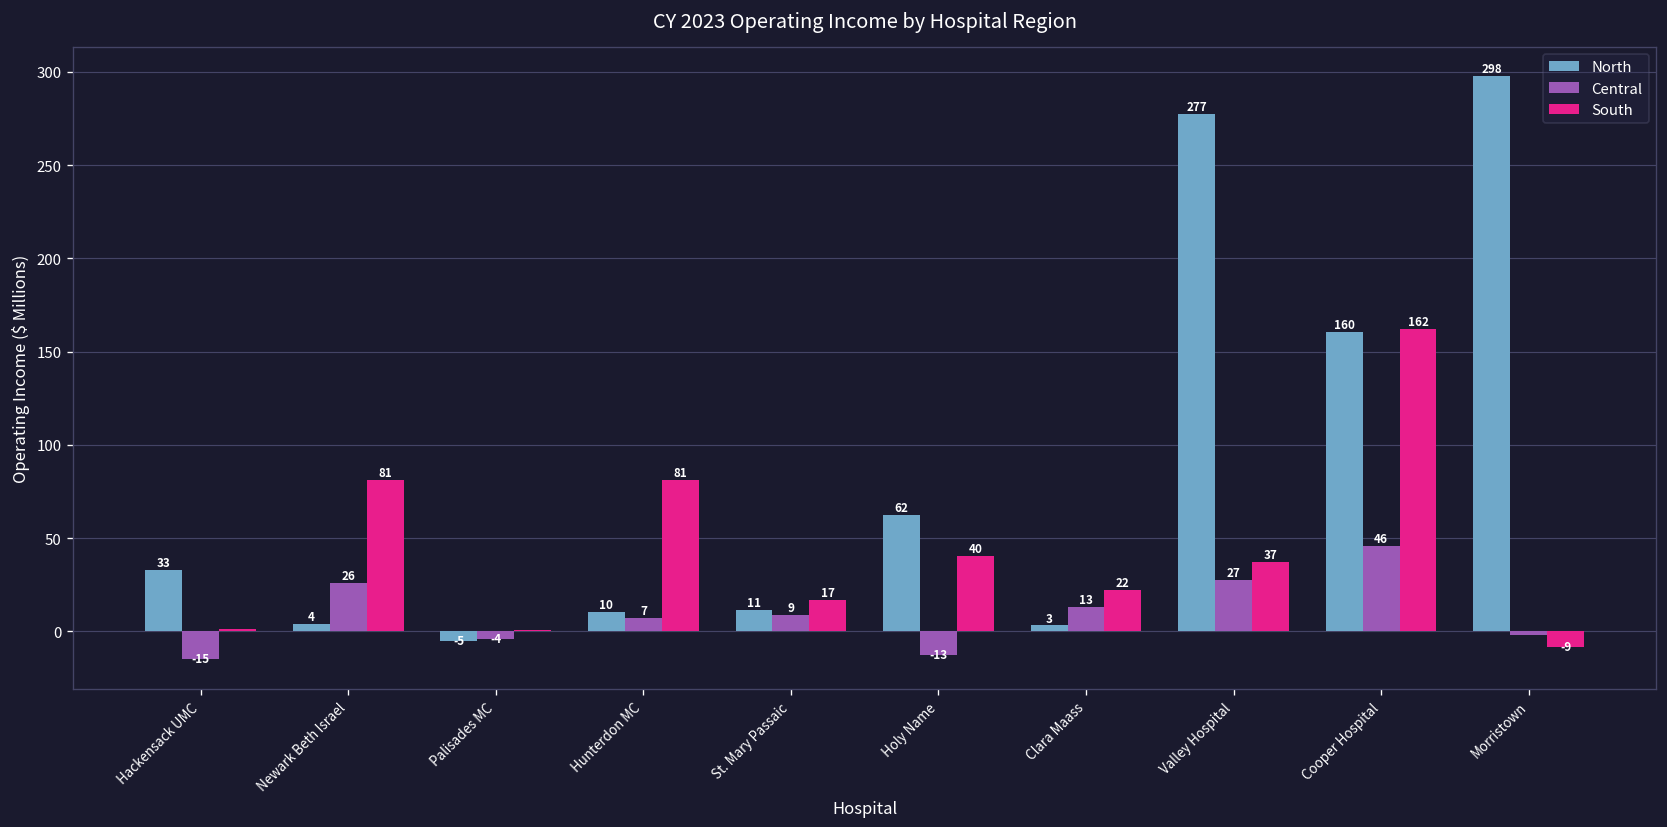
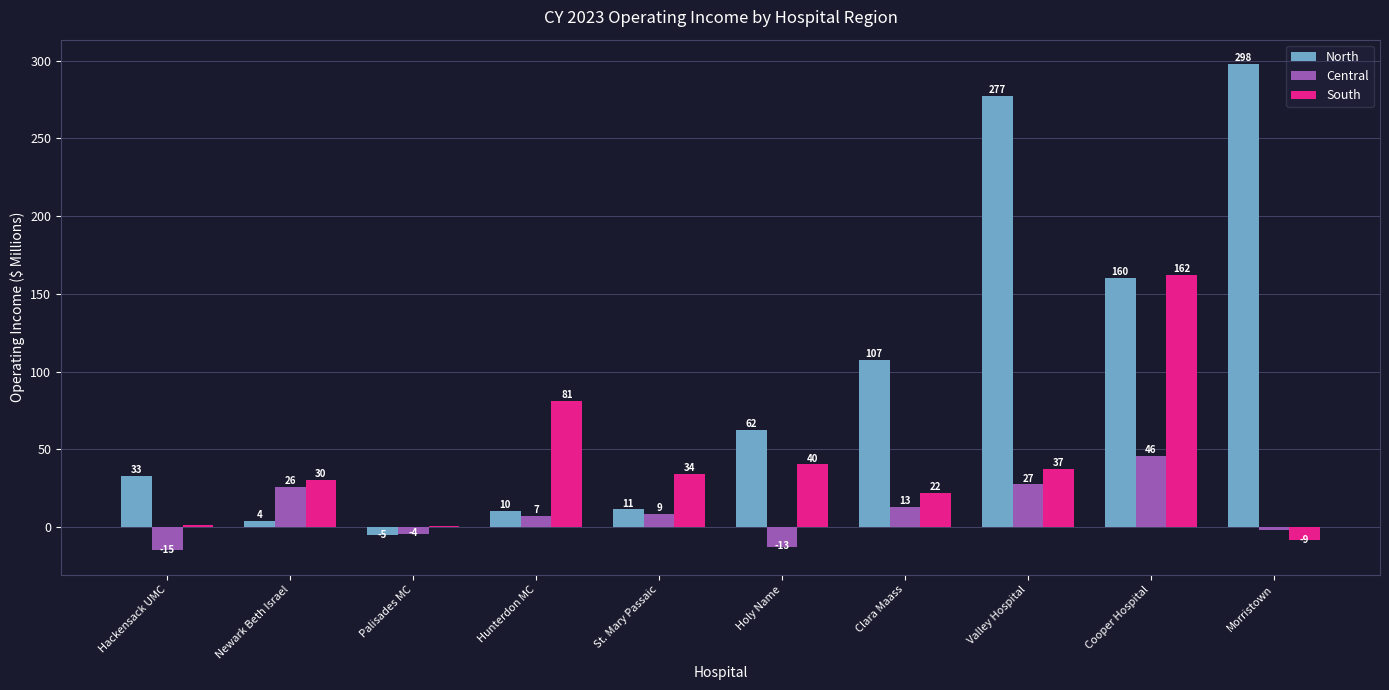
  {
    "North": {
      "Hackensack UMC": 33,
      "Newark Beth Israel": 4,
      "Palisades MC": -5,
      "Hunterdon MC": 10,
      "St. Mary Passaic": 11,
      "Holy Name": 62,
-     "Clara Maass": 3,
+     "Clara Maass": 107,
      "Valley Hospital": 277,
      "Cooper Hospital": 160,
      "Morristown": 298
    },
    "Central": {
      "Hackensack UMC": -15,
      "Newark Beth Israel": 26,
      "Palisades MC": -4,
      "Hunterdon MC": 7,
      "St. Mary Passaic": 9,
      "Holy Name": -13,
      "Clara Maass": 13,
      "Valley Hospital": 27,
      "Cooper Hospital": 46
    },
    "South": {
-     "Newark Beth Israel": 81,
+     "Newark Beth Israel": 30,
      "Hunterdon MC": 81,
-     "St. Mary Passaic": 17,
+     "St. Mary Passaic": 34,
      "Holy Name": 40,
      "Clara Maass": 22,
      "Valley Hospital": 37,
      "Cooper Hospital": 162,
      "Morristown": -9
    }
  }
